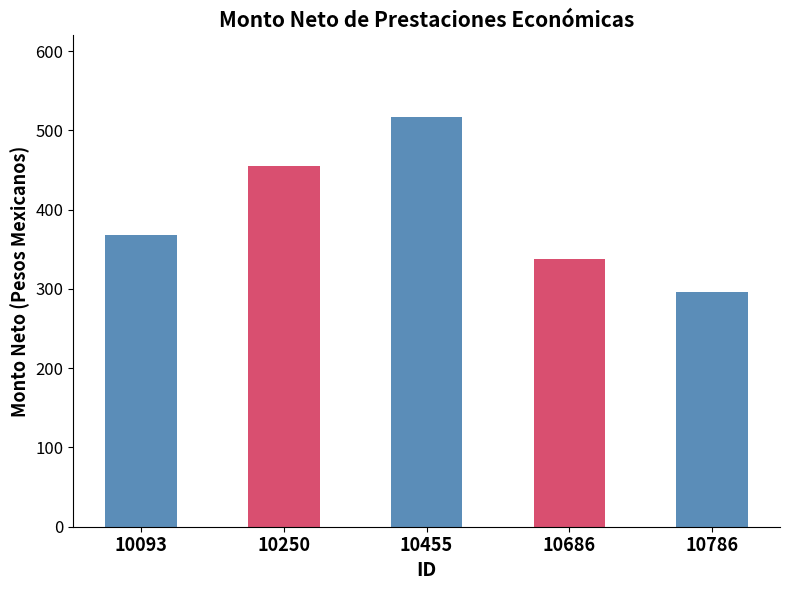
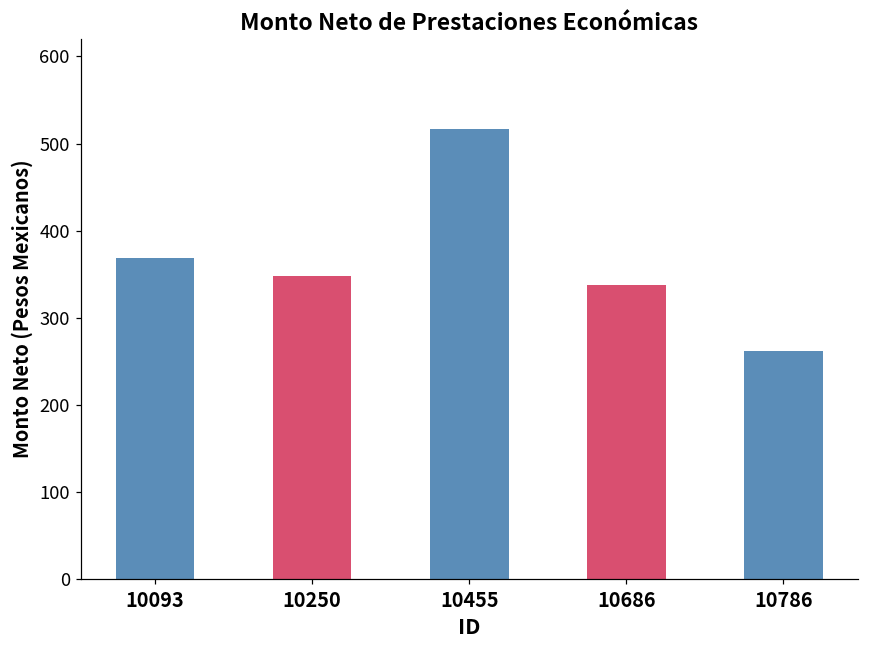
  {
    "10093": 370,
-   "10250": 460,
+   "10250": 350,
    "10455": 520,
    "10686": 340,
-   "10786": 300
+   "10786": 260
  }
